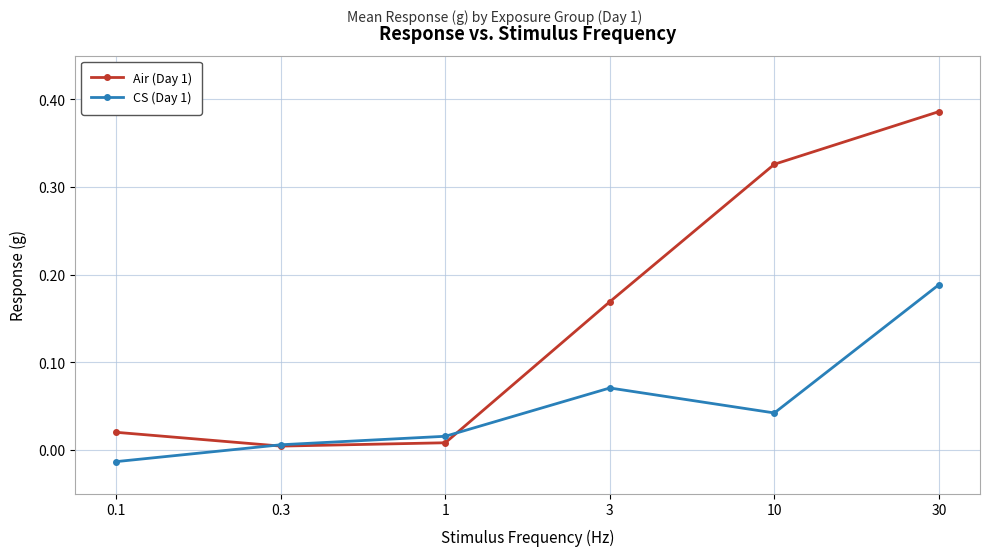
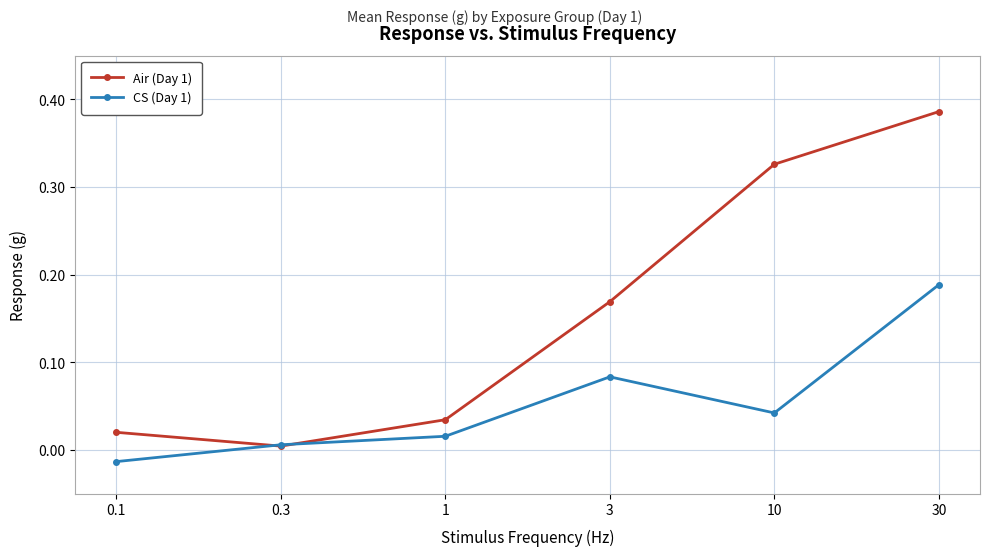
  {
    "Air (Day 1)": {
      "0.1": 0.02,
-     "1": 0.01,
+     "1": 0.03,
      "3": 0.17,
      "10": 0.33,
      "30": 0.39
    },
    "CS (Day 1)": {
      "0.1": -0.01,
      "1": 0.02,
-     "3": 0.07,
+     "3": 0.08,
      "10": 0.04,
      "30": 0.19
    }
  }
